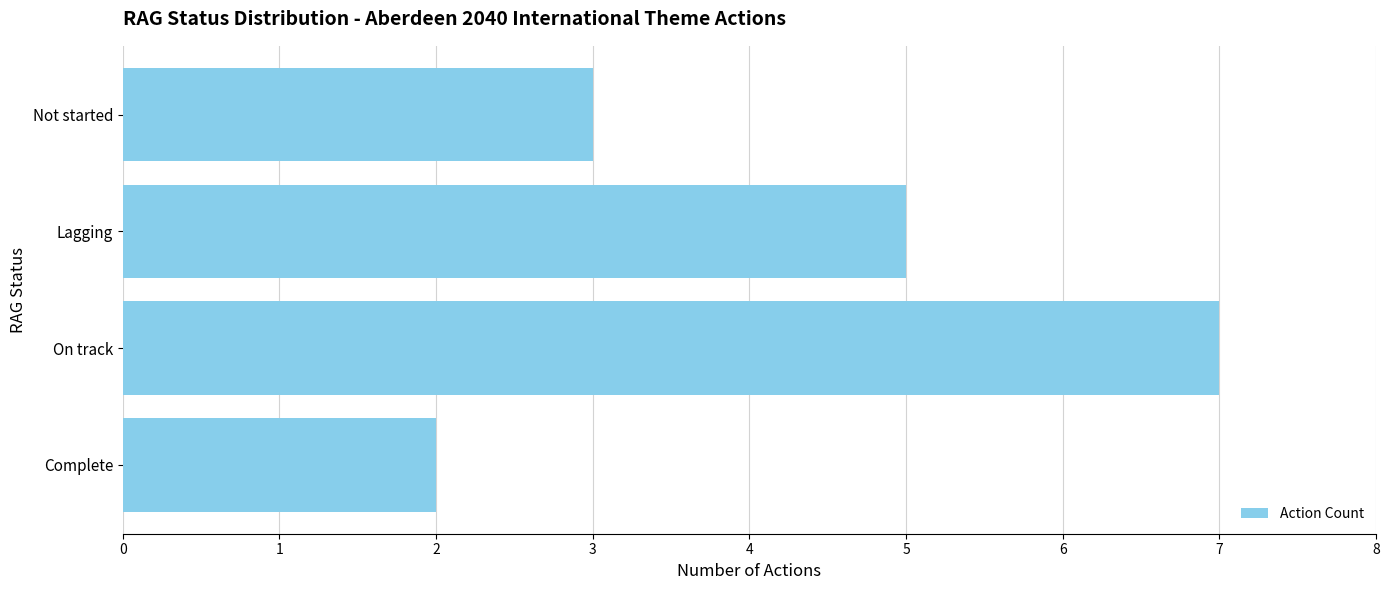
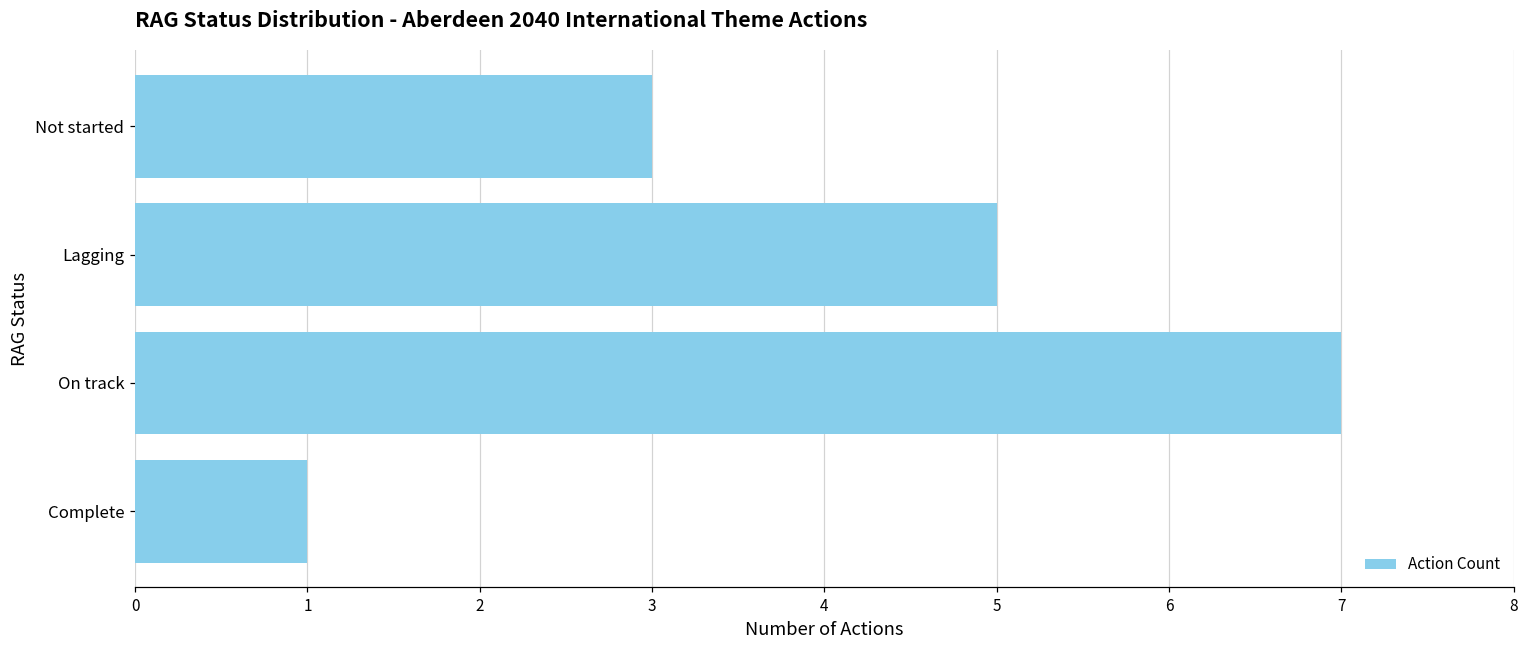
  {
    "Not started": 3,
    "Lagging": 5,
    "On track": 7,
-   "Complete": 2
+   "Complete": 1
  }
